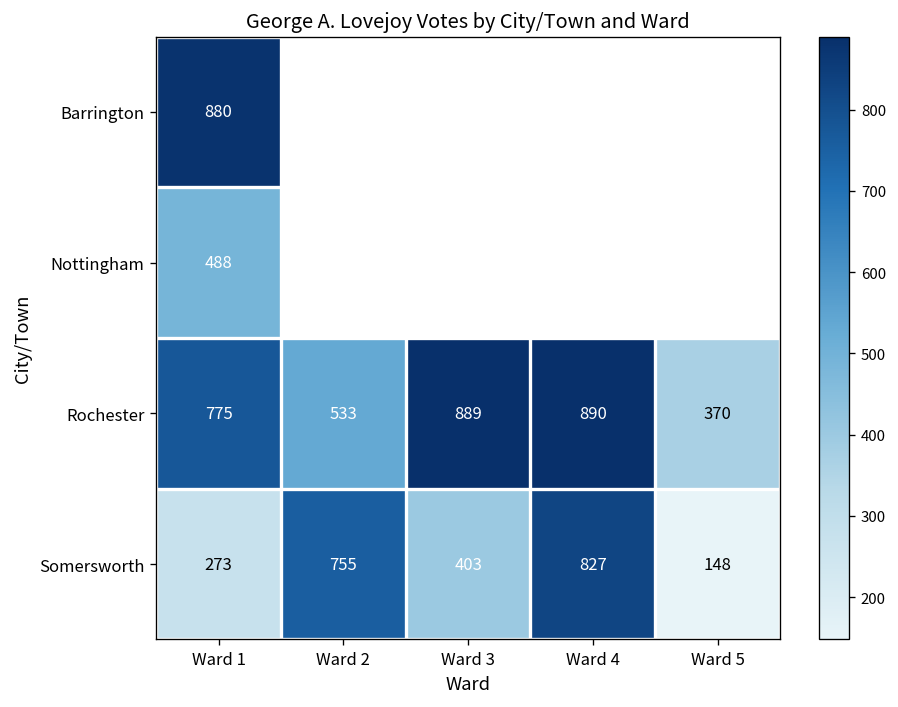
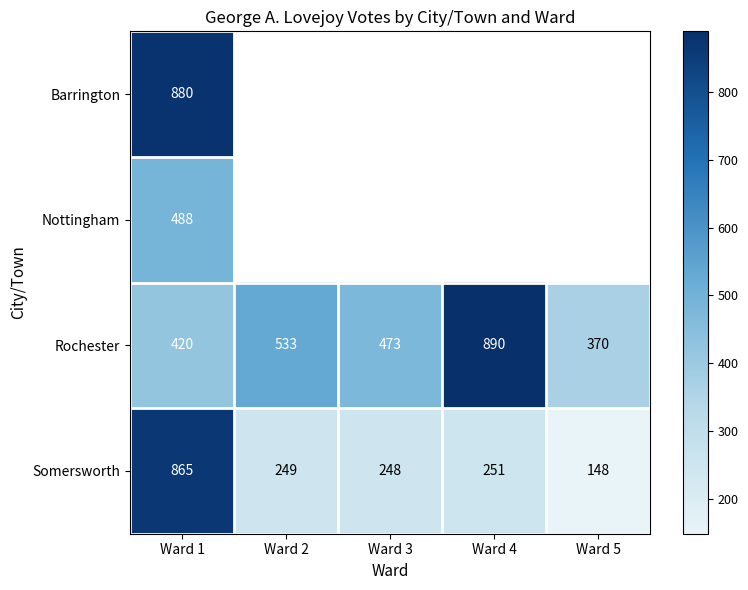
  {
    "Barrington": {
      "Ward 1": 880
    },
    "Nottingham": {
      "Ward 1": 488
    },
    "Rochester": {
-     "Ward 1": 775,
+     "Ward 1": 420,
      "Ward 2": 533,
-     "Ward 3": 889,
+     "Ward 3": 473,
      "Ward 4": 890,
      "Ward 5": 370
    },
    "Somersworth": {
-     "Ward 1": 273,
-     "Ward 2": 755,
-     "Ward 3": 403,
-     "Ward 4": 827,
+     "Ward 1": 865,
+     "Ward 2": 249,
+     "Ward 3": 248,
+     "Ward 4": 251,
      "Ward 5": 148
    }
  }
